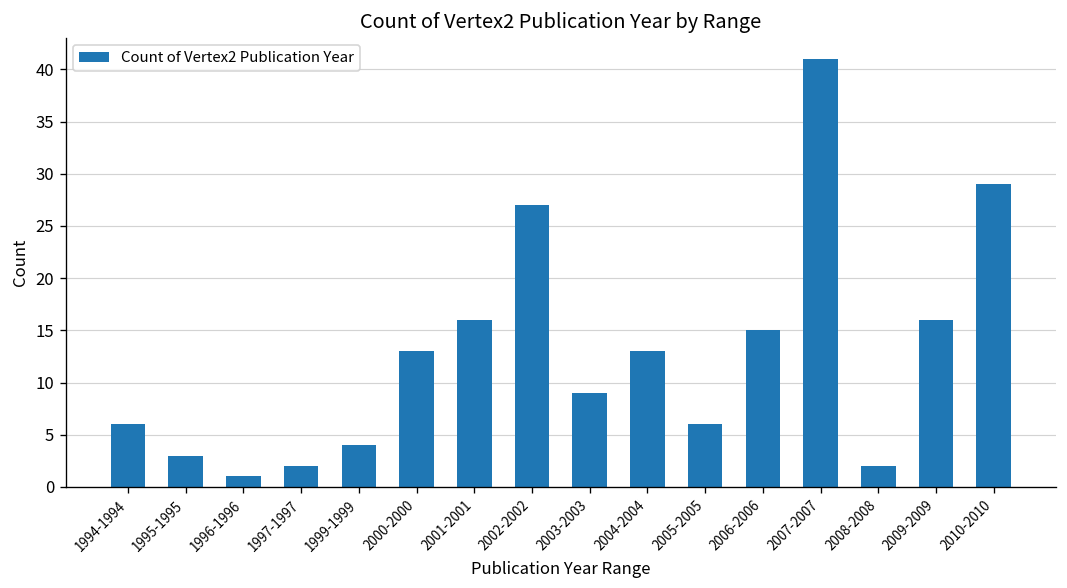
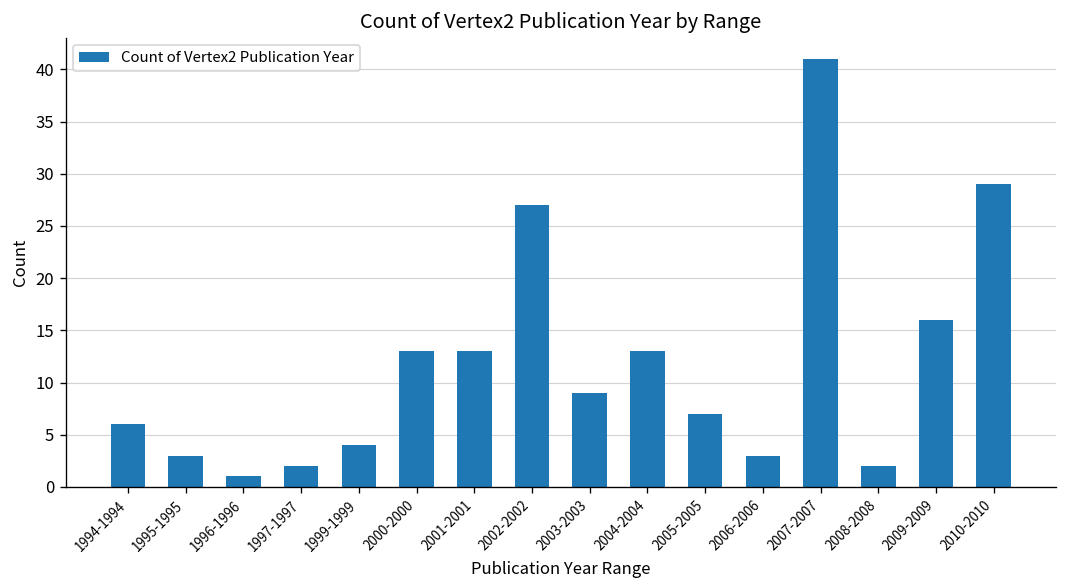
  {
    "1994-1994": 6,
    "1995-1995": 3,
    "1996-1996": 1,
    "1997-1997": 2,
    "1999-1999": 4,
    "2000-2000": 13,
-   "2001-2001": 16,
+   "2001-2001": 13,
    "2002-2002": 27,
    "2003-2003": 9,
    "2004-2004": 13,
-   "2005-2005": 6,
-   "2006-2006": 15,
+   "2005-2005": 7,
+   "2006-2006": 3,
    "2007-2007": 41,
    "2008-2008": 2,
    "2009-2009": 16,
    "2010-2010": 29
  }
